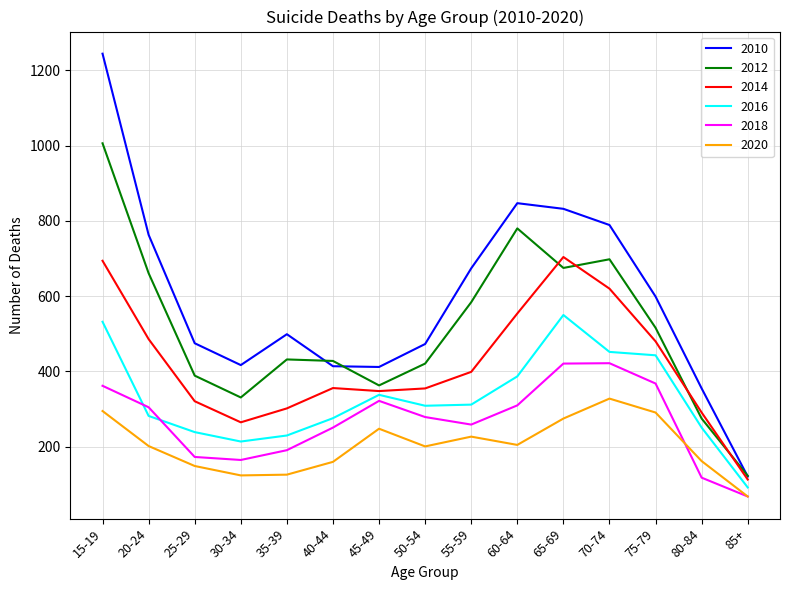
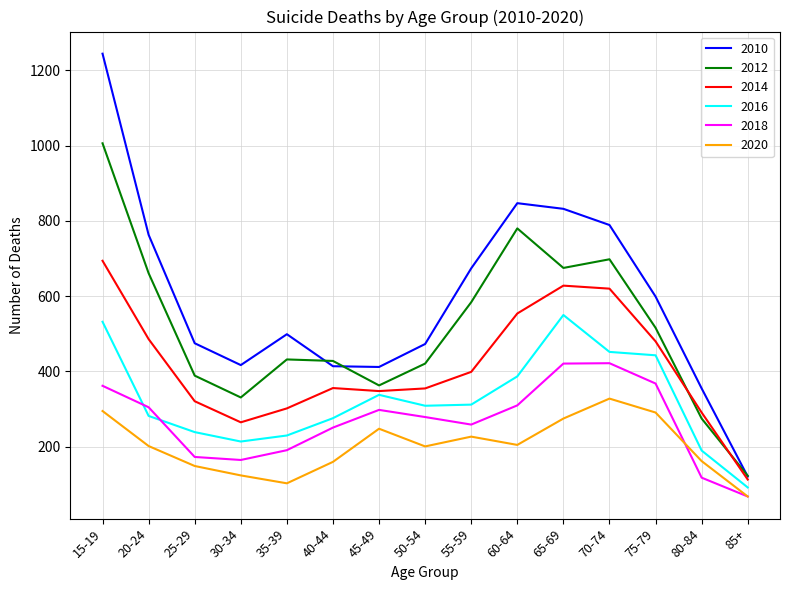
  {
    "2010": {
      "15-19": 1240,
      "20-24": 760,
      "25-29": 480,
      "30-34": 420,
      "35-39": 500,
      "40-44": 410,
      "45-49": 410,
      "50-54": 470,
      "55-59": 670,
      "60-64": 850,
      "65-69": 830,
      "70-74": 790,
      "75-79": 600,
      "80-84": 360
    },
    "2012": {
      "15-19": 1010,
      "20-24": 660,
      "25-29": 390,
      "30-34": 330,
      "35-39": 430,
      "40-44": 430,
      "45-49": 360,
      "50-54": 420,
      "55-59": 580,
      "60-64": 780,
      "65-69": 680,
      "70-74": 700,
      "75-79": 520,
      "80-84": 280
    },
    "2014": {
      "15-19": 690,
      "20-24": 490,
      "25-29": 320,
      "30-34": 270,
      "35-39": 300,
      "40-44": 360,
      "45-49": 350,
      "50-54": 360,
      "55-59": 400,
      "60-64": 550,
-     "65-69": 700,
+     "65-69": 630,
      "70-74": 620,
      "75-79": 480,
      "80-84": 290,
      "85+": 110
    },
    "2016": {
      "15-19": 530,
      "20-24": 280,
      "25-29": 240,
      "30-34": 210,
      "35-39": 230,
      "40-44": 280,
      "45-49": 340,
      "50-54": 310,
      "55-59": 310,
      "60-64": 390,
      "65-69": 550,
      "70-74": 450,
      "75-79": 440,
-     "80-84": 250,
+     "80-84": 190,
      "85+": 90
    },
    "2018": {
      "15-19": 360,
      "20-24": 310,
      "25-29": 170,
      "30-34": 170,
      "35-39": 190,
      "40-44": 250,
-     "45-49": 320,
+     "45-49": 300,
      "50-54": 280,
      "55-59": 260,
      "60-64": 310,
      "65-69": 420,
      "70-74": 420,
      "75-79": 370,
      "80-84": 120
    },
    "2020": {
      "15-19": 300,
      "20-24": 200,
      "25-29": 150,
      "30-34": 120,
-     "35-39": 130,
+     "35-39": 100,
      "40-44": 160,
      "45-49": 250,
      "50-54": 200,
      "55-59": 230,
      "60-64": 210,
      "65-69": 280,
      "70-74": 330,
      "75-79": 290,
      "80-84": 160
    }
  }
